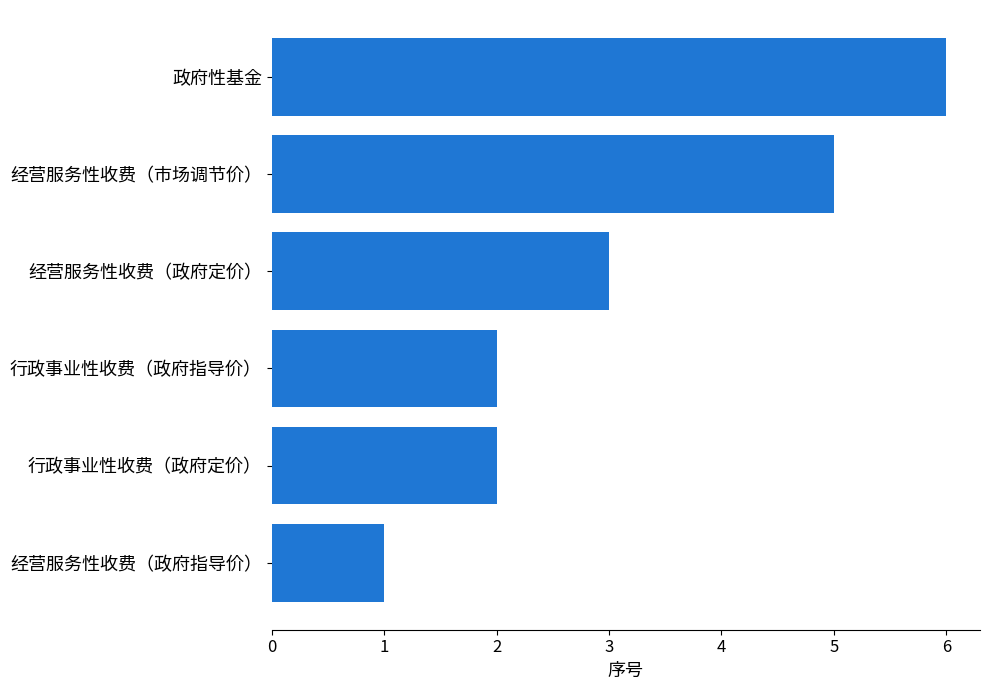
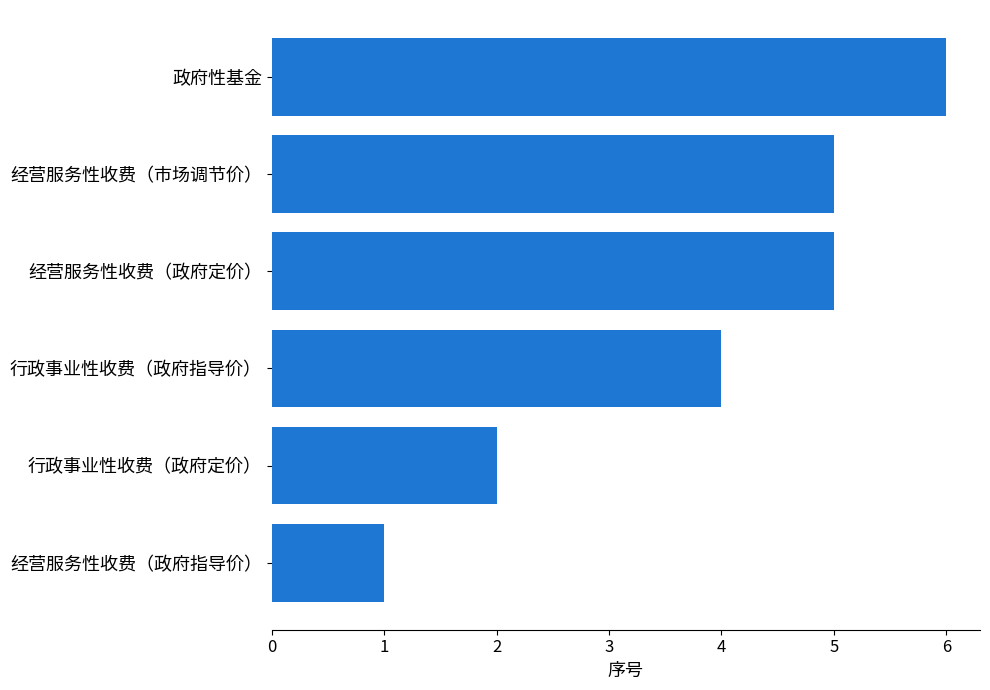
  {
    "政府性基金": 6,
    "经营服务性收费（市场调节价）": 5,
-   "经营服务性收费（政府定价）": 3,
-   "行政事业性收费（政府指导价）": 2,
+   "经营服务性收费（政府定价）": 5,
+   "行政事业性收费（政府指导价）": 4,
    "行政事业性收费（政府定价）": 2,
    "经营服务性收费（政府指导价）": 1
  }
